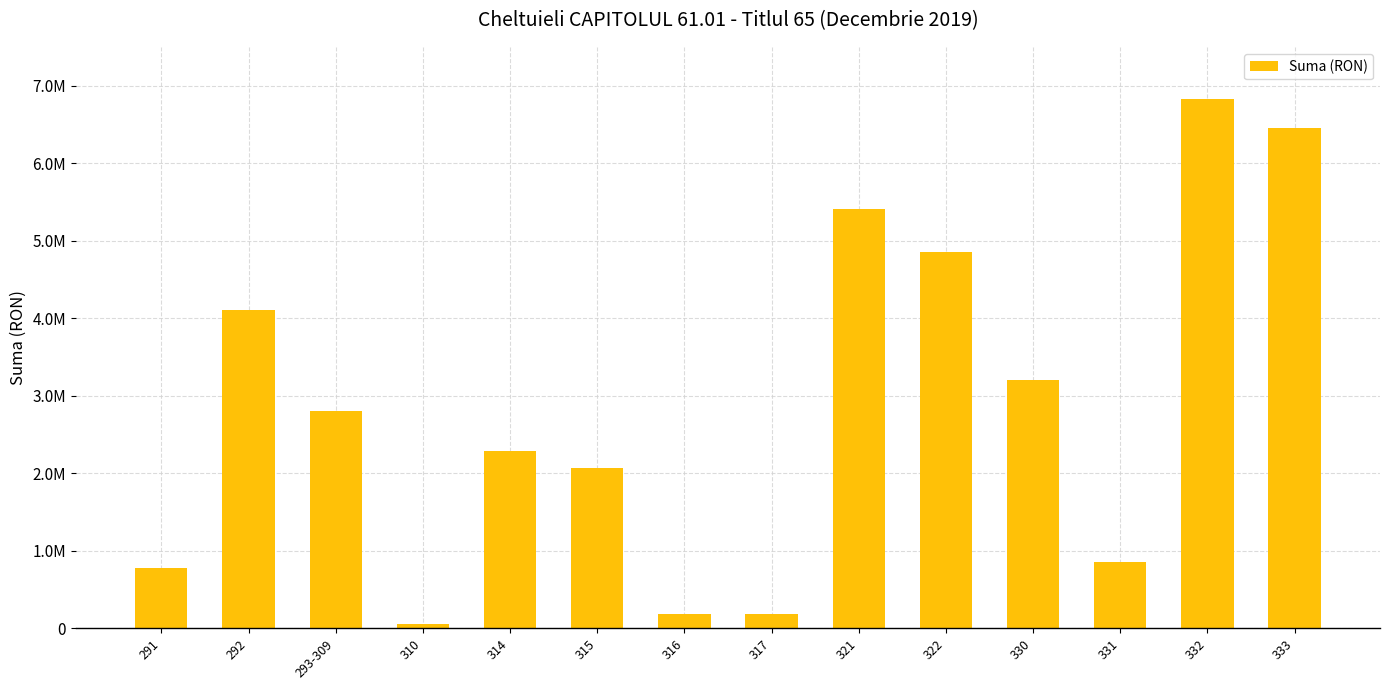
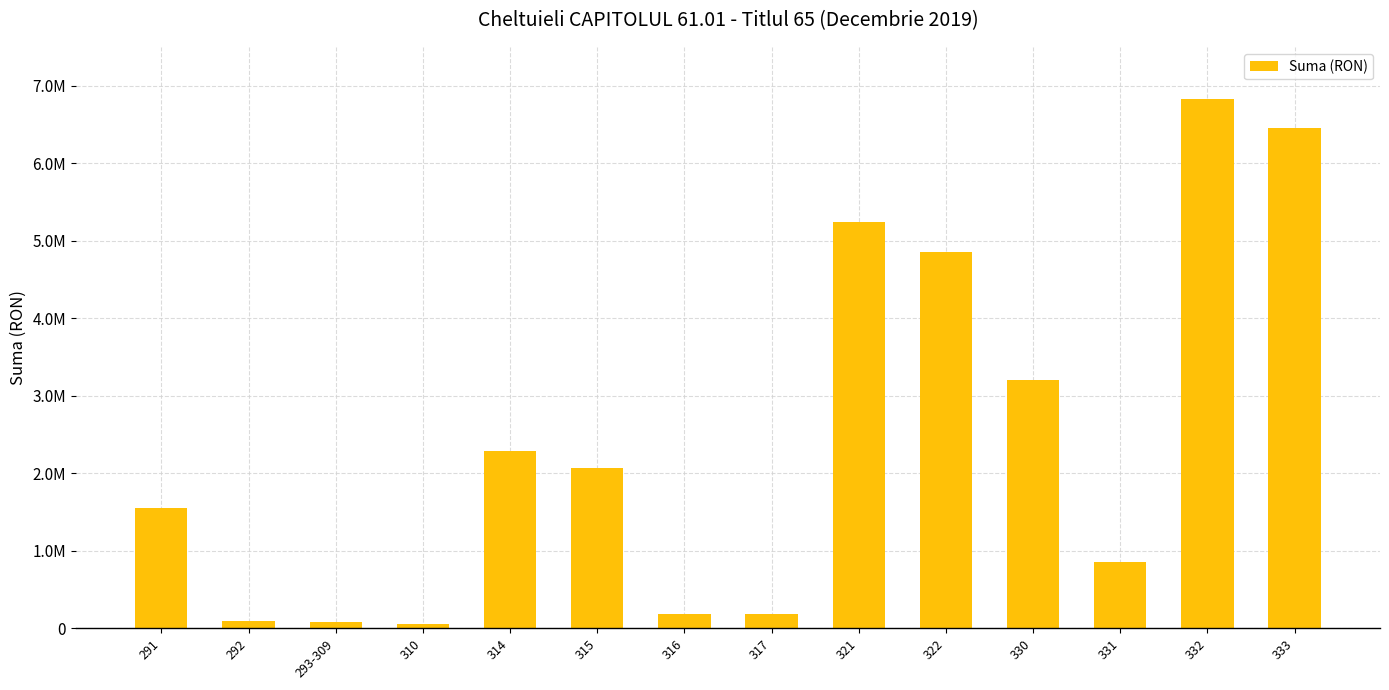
  {
-   "291": 800000,
-   "292": 4100000,
-   "293-309": 2800000,
+   "291": 1600000,
+   "292": 100000,
+   "293-309": 100000,
    "310": 100000,
    "314": 2300000,
    "315": 2100000,
    "316": 200000,
    "317": 200000,
-   "321": 5400000,
+   "321": 5200000,
    "322": 4900000,
    "330": 3200000,
    "331": 900000,
    "332": 6800000,
    "333": 6400000
  }
